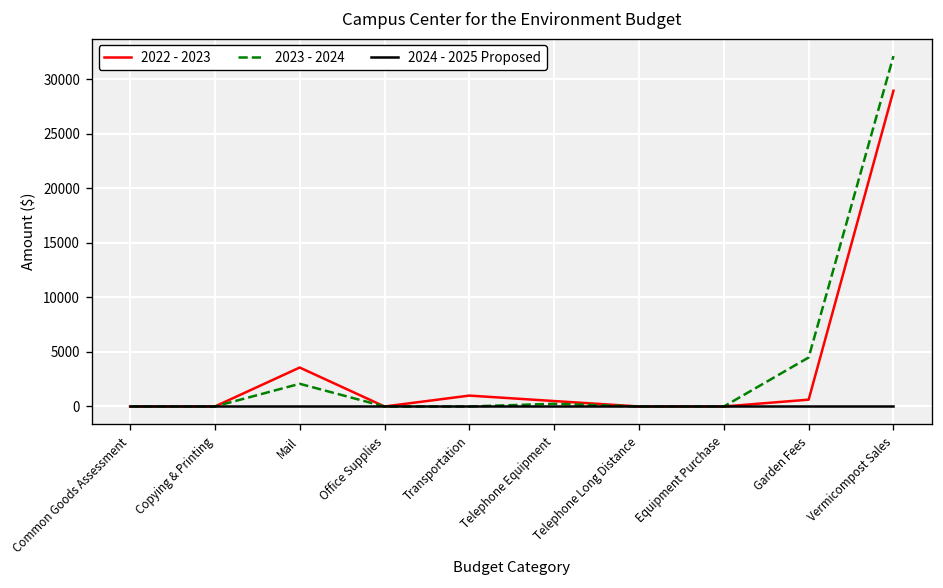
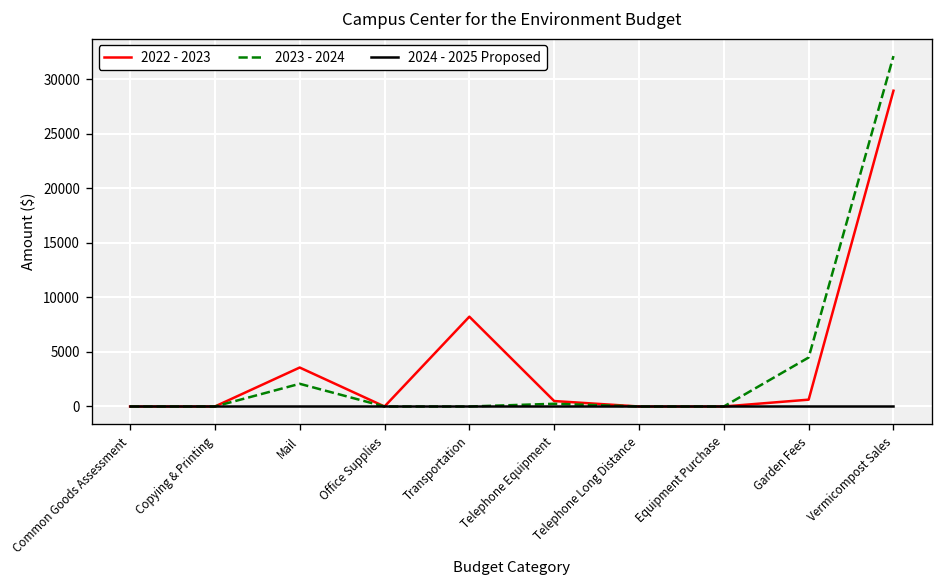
  {
    "2022 - 2023": {
      "Mail": 4000,
-     "Transportation": 1000,
+     "Transportation": 8000,
      "Garden Fees": 1000,
      "Vermicompost Sales": 29000
    },
    "2023 - 2024": {
      "Mail": 2000,
      "Garden Fees": 4000,
      "Vermicompost Sales": 32000
    },
    "2024 - 2025 Proposed": {
      "Mail": 0,
      "Garden Fees": 0,
      "Vermicompost Sales": 0
    }
  }
